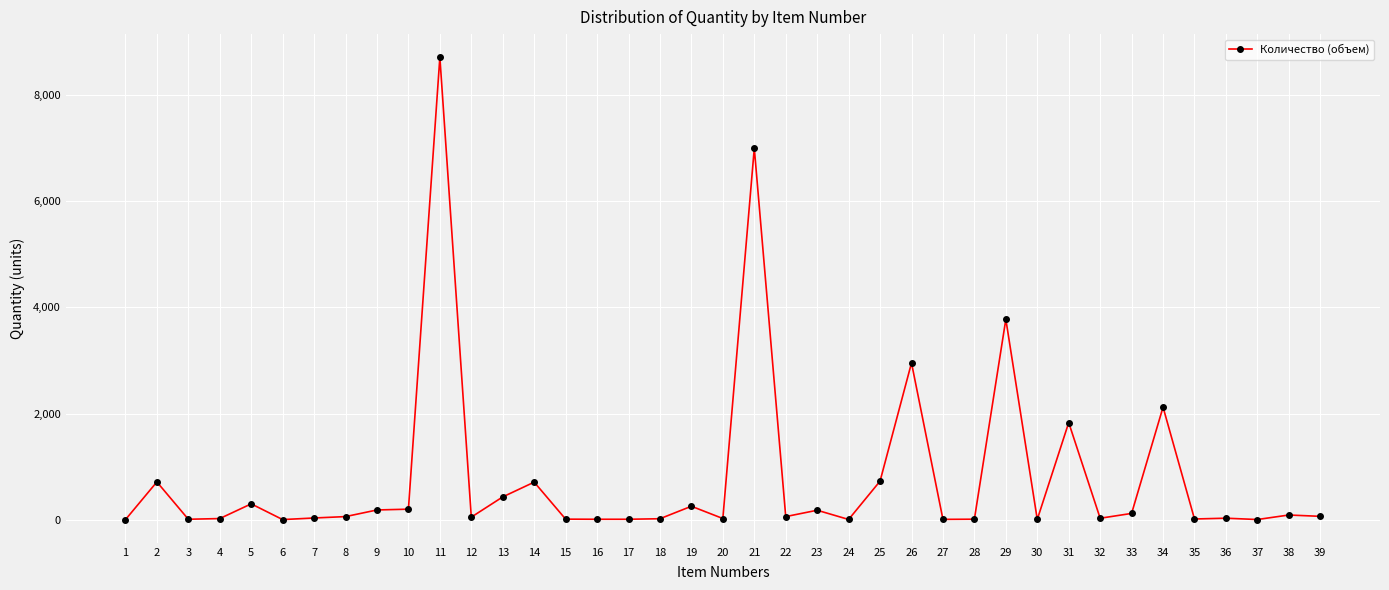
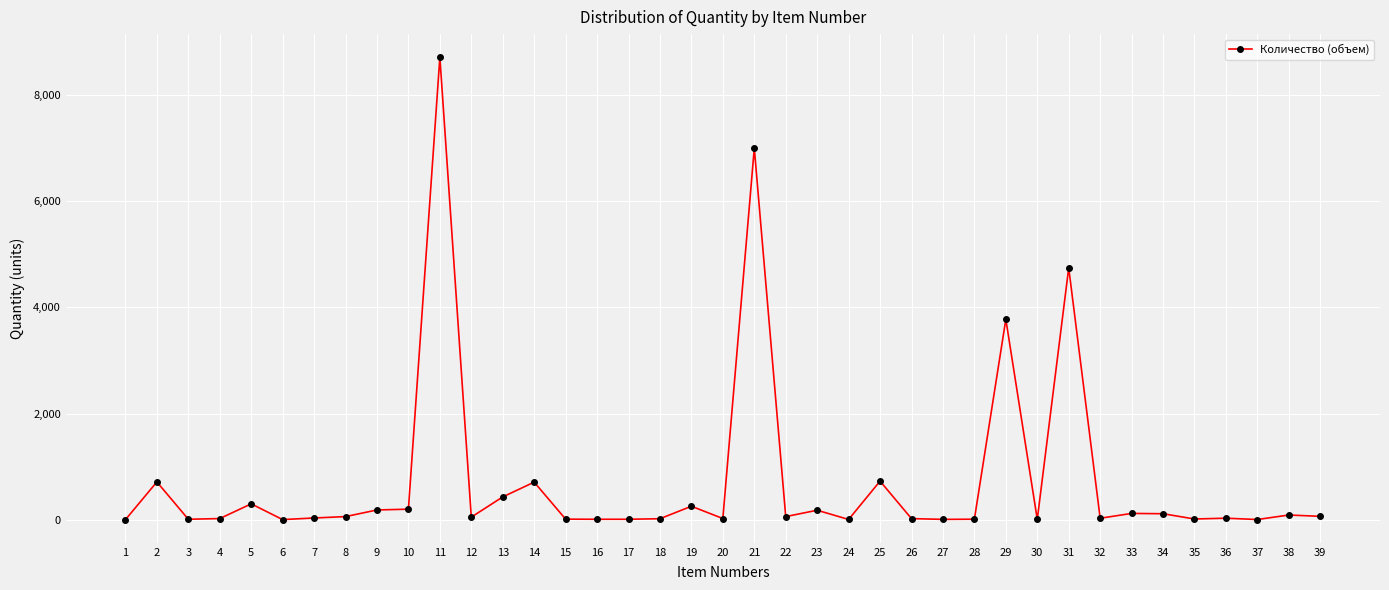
  {
    "1": "0",
    "2": "700",
    "3": "0",
    "4": "0",
    "5": "300",
    "6": "0",
    "7": "0",
    "8": "100",
    "9": "200",
    "10": "200",
    "11": "8,700",
    "12": "100",
    "13": "400",
    "14": "700",
    "15": "0",
    "16": "0",
    "17": "0",
    "18": "0",
    "19": "300",
    "20": "0",
    "21": "7,000",
    "22": "100",
    "23": "200",
    "24": "0",
    "25": "700",
-   "26": "3,000",
+   "26": "0",
    "27": "0",
    "28": "0",
    "29": "3,800",
    "30": "0",
-   "31": "1,800",
+   "31": "4,700",
    "32": "0",
    "33": "100",
-   "34": "2,100",
+   "34": "100",
    "35": "0",
    "36": "0",
    "37": "0",
    "38": "100",
    "39": "100"
  }
